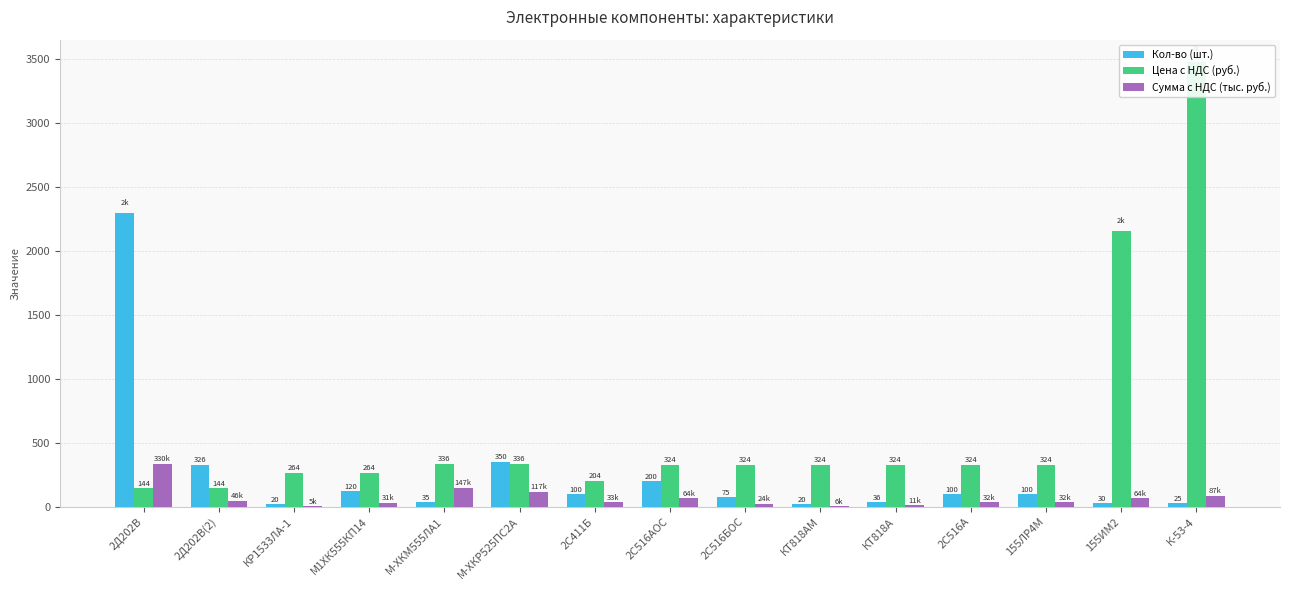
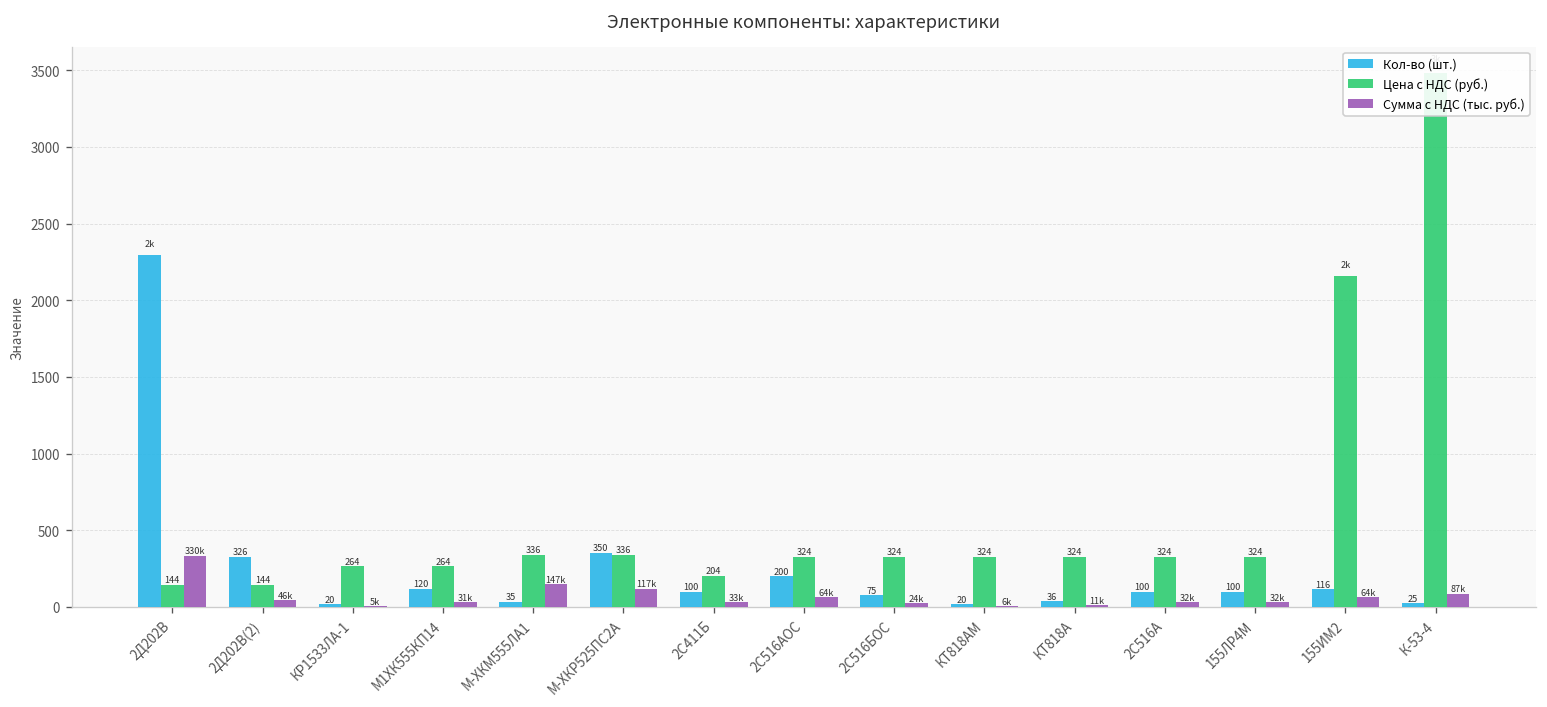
  {
    "Кол-во (шт.)": {
      "2Д202В": "2k",
      "2Д202В(2)": "326",
      "КР1533ЛА-1": "20",
      "М1ХК555КП14": "120",
      "М-ХКМ555ЛА1": "35",
      "М-ХКР525ПС2А": "350",
      "2С411Б": "100",
      "2С516АОС": "200",
      "2С516БОС": "75",
      "КТ818АМ": "20",
      "КТ818А": "36",
      "2С516А": "100",
      "155ЛР4М": "100",
-     "155ИМ2": "30",
+     "155ИМ2": "116",
      "К-53-4": "25"
    },
    "Цена с НДС (руб.)": {
      "2Д202В": "144",
      "2Д202В(2)": "144",
      "КР1533ЛА-1": "264",
      "М1ХК555КП14": "264",
      "М-ХКМ555ЛА1": "336",
      "М-ХКР525ПС2А": "336",
      "2С411Б": "204",
      "2С516АОС": "324",
      "2С516БОС": "324",
      "КТ818АМ": "324",
      "КТ818А": "324",
      "2С516А": "324",
      "155ЛР4М": "324",
      "155ИМ2": "2k"
    },
    "Сумма с НДС (тыс. руб.)": {
      "КР1533ЛА-1": "5k",
      "2С516БОС": "24k",
      "КТ818АМ": "6k",
      "2С516А": "32k",
      "155ЛР4М": "32k",
      "К-53-4": "87k"
    }
  }
